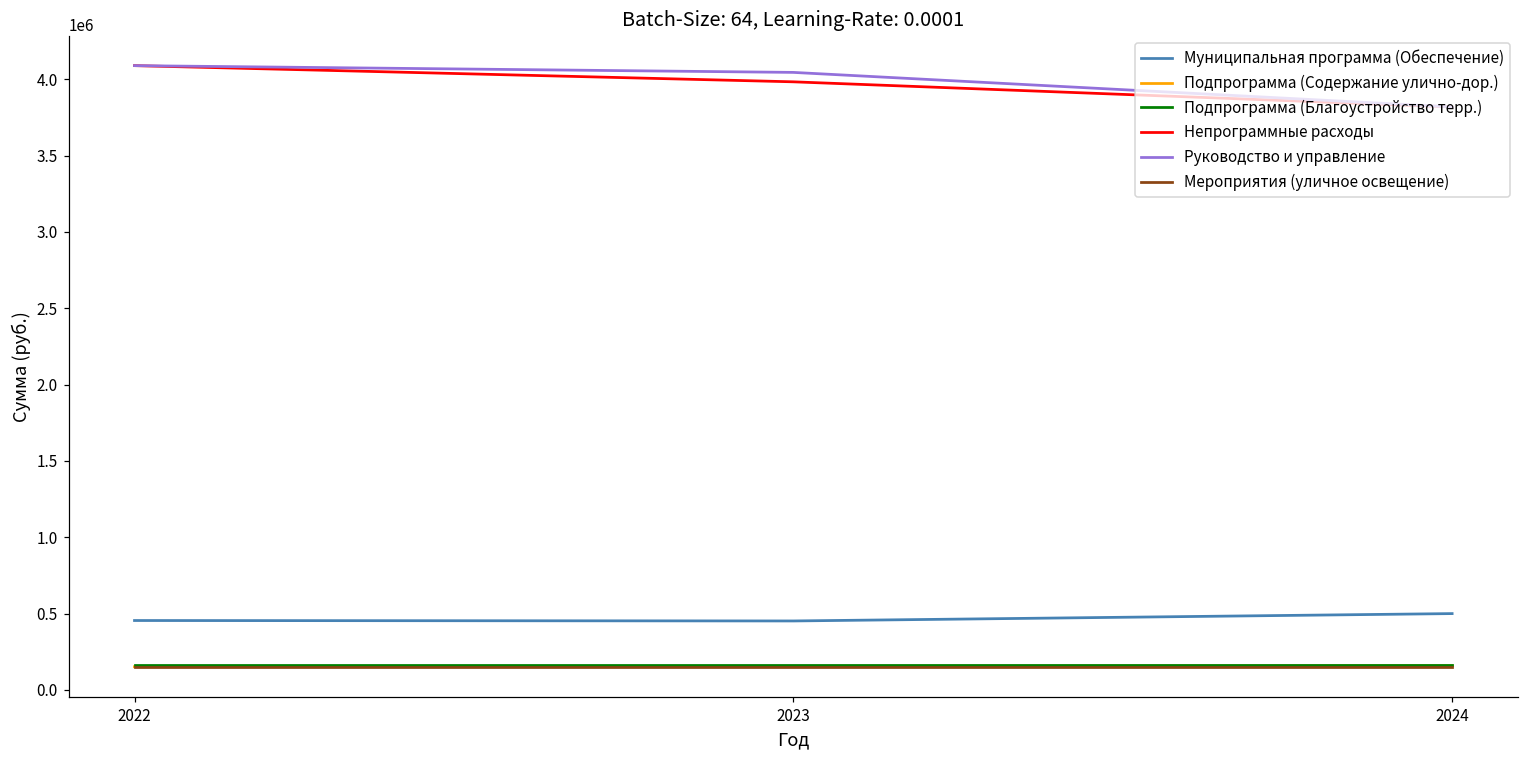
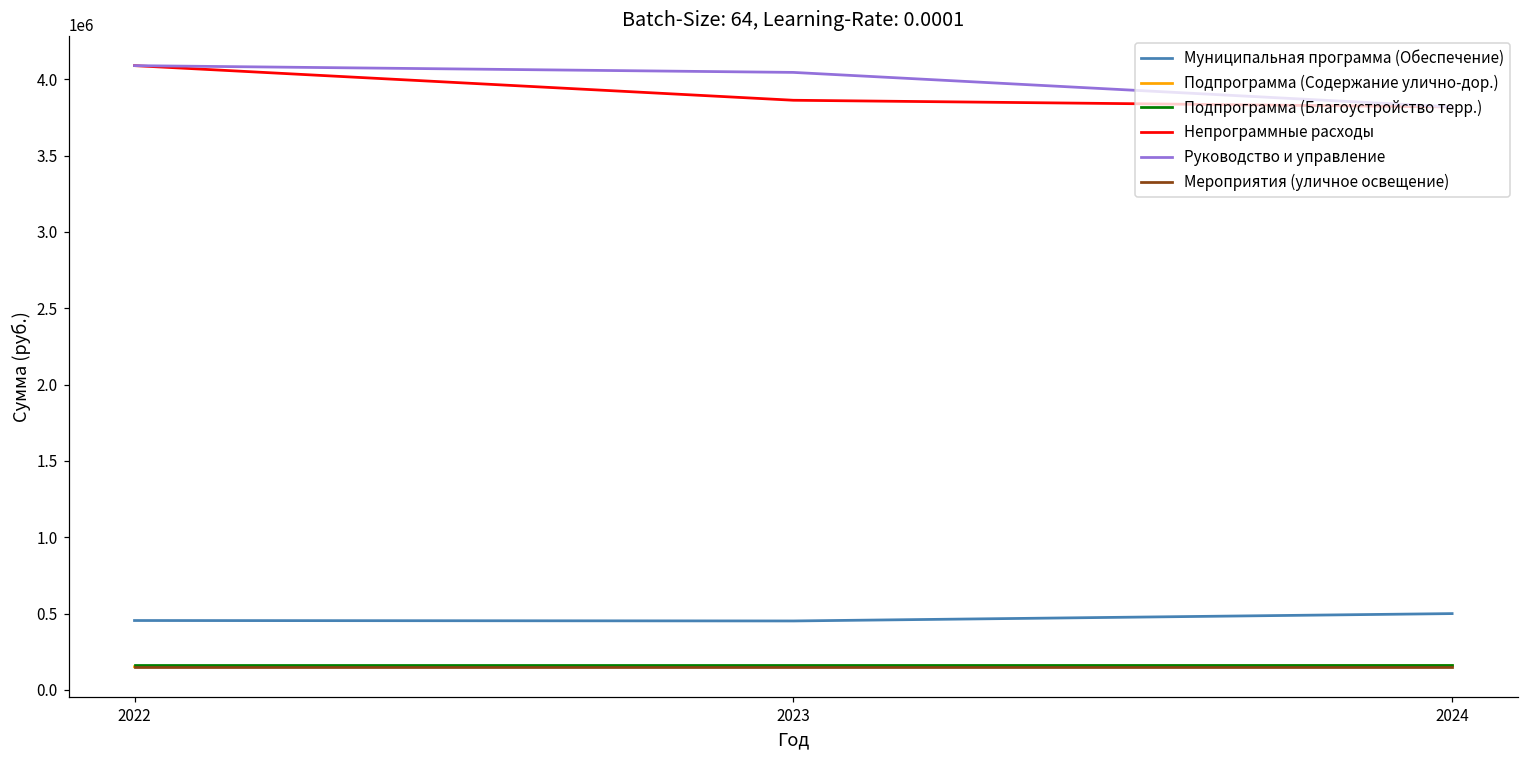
  {
    "Муниципальная программа (Обеспечение)": {
      "2022": 450000,
      "2023": 450000,
      "2024": 500000
    },
    "Непрограммные расходы": {
-     "2023": 3980000
+     "2023": 3860000
    },
    "Руководство и управление": {
      "2023": 4050000
    }
  }
